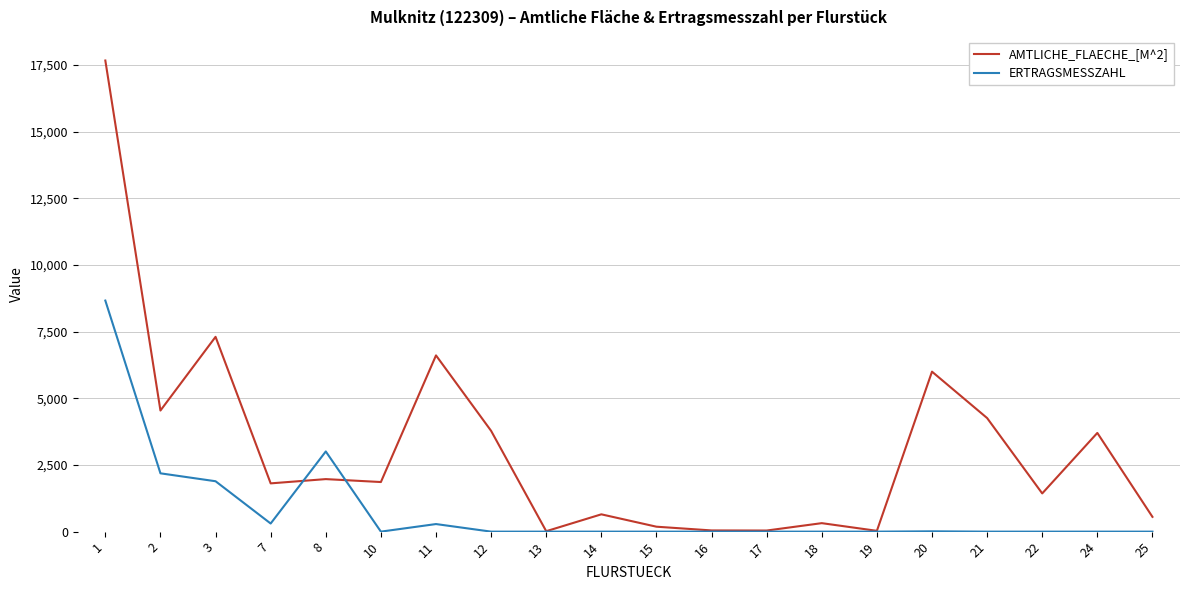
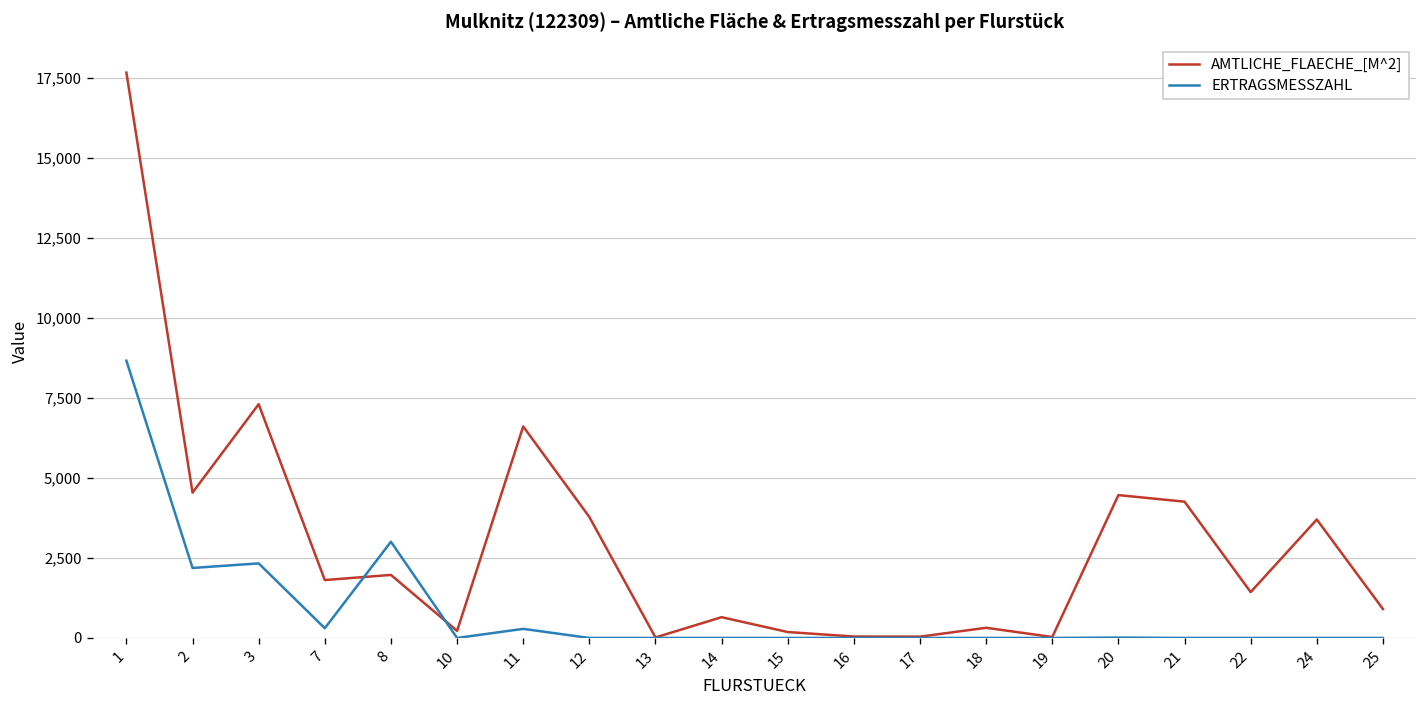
  {
    "AMTLICHE_FLAECHE_[M^2]": {
      "1": "17,700",
      "2": "4,500",
      "3": "7,300",
      "7": "1,800",
      "8": "2,000",
-     "10": "1,900",
+     "10": "200",
      "11": "6,600",
      "12": "3,800",
      "14": "600",
      "15": "200",
      "18": "300",
-     "20": "6,000",
+     "20": "4,500",
      "21": "4,300",
      "22": "1,400",
      "24": "3,700",
-     "25": "600"
+     "25": "900"
    },
    "ERTRAGSMESSZAHL": {
      "1": "8,700",
      "2": "2,200",
-     "3": "1,900",
+     "3": "2,300",
      "7": "300",
      "8": "3,000",
      "10": "0",
      "11": "300",
      "12": "0",
      "14": "0",
      "15": "0",
      "18": "0",
      "20": "0",
      "21": "0",
      "22": "0",
      "24": "0",
      "25": "0"
    }
  }
